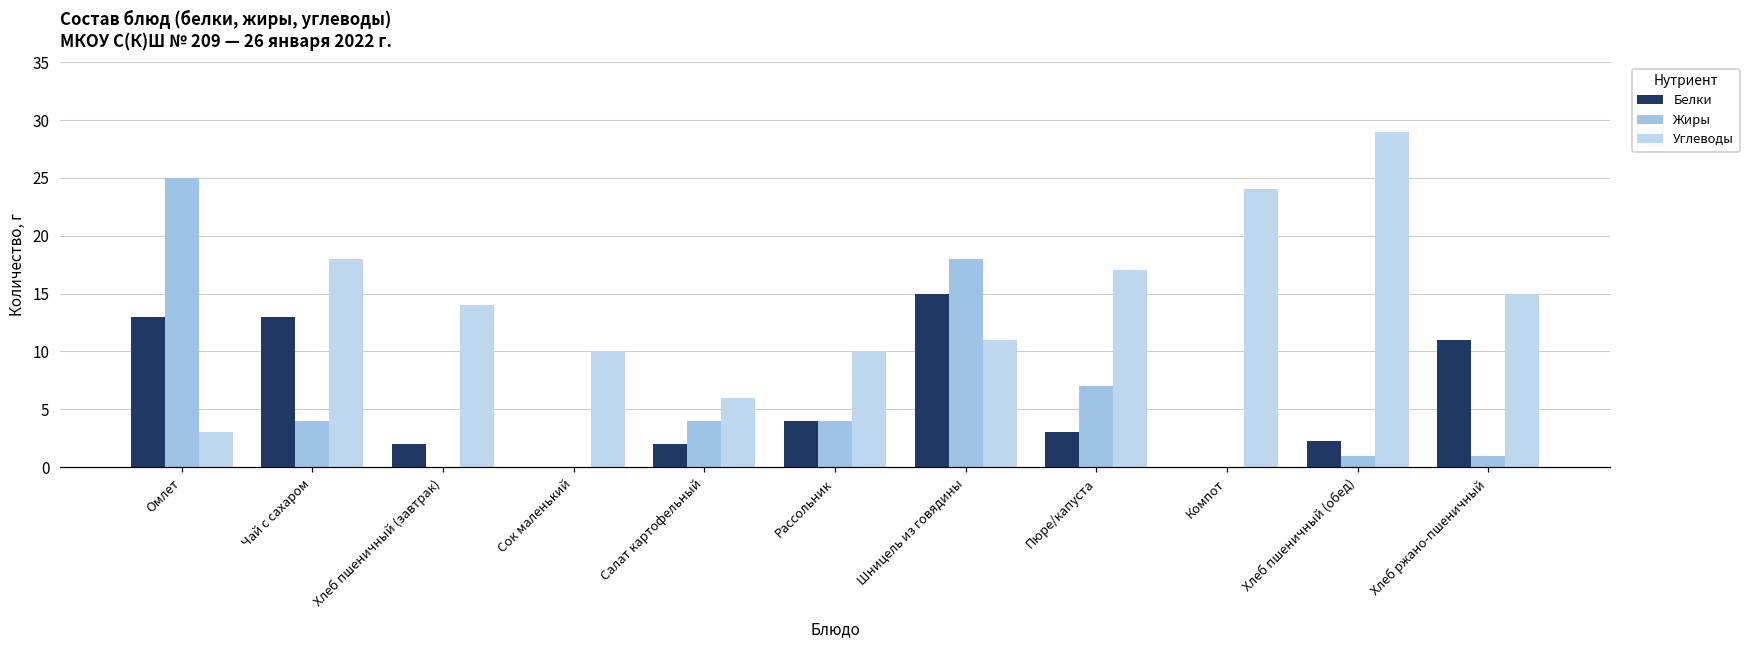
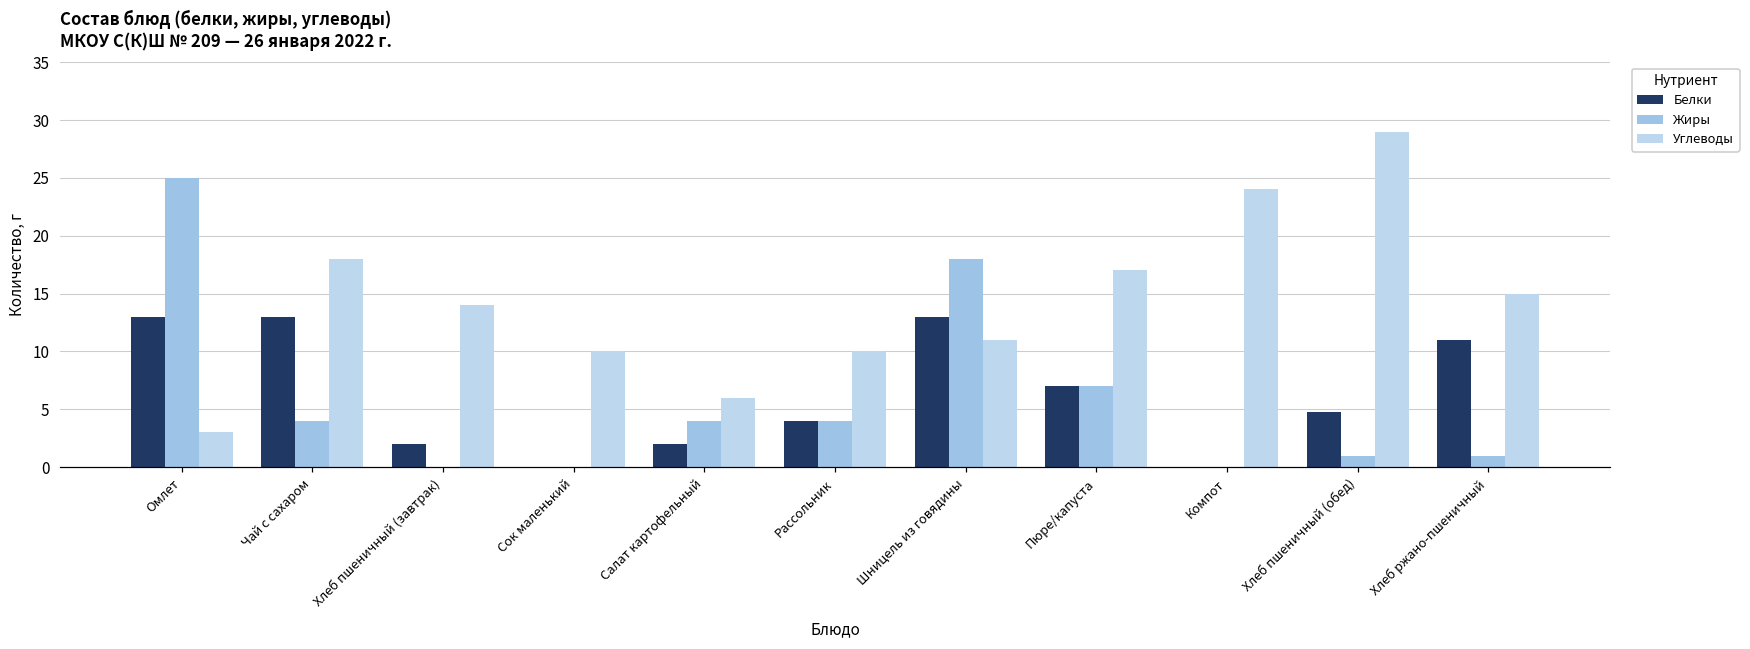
  {
    "Белки": {
      "Омлет": 13.0,
      "Чай с сахаром": 13.0,
      "Хлеб пшеничный (завтрак)": 2.0,
      "Сок маленький": 0.0,
      "Салат картофельный": 2.0,
      "Рассольник": 4.0,
-     "Шницель из говядины": 15,
-     "Пюре/капуста": 3,
+     "Шницель из говядины": 13,
+     "Пюре/капуста": 7,
      "Компот": 0.0,
-     "Хлеб пшеничный (обед)": 2.3,
+     "Хлеб пшеничный (обед)": 4.7,
      "Хлеб ржано-пшеничный": 11.0
    }
  }
